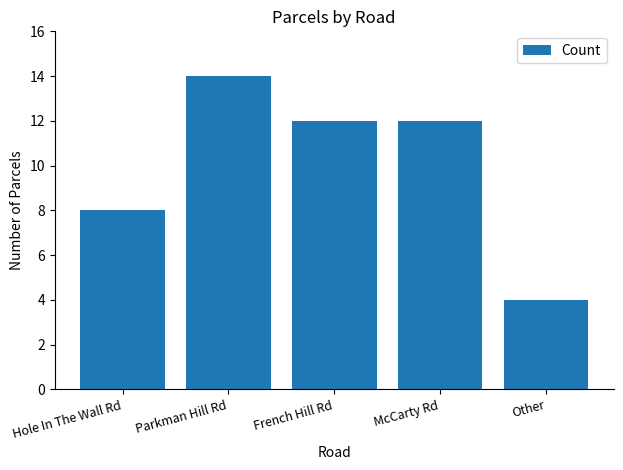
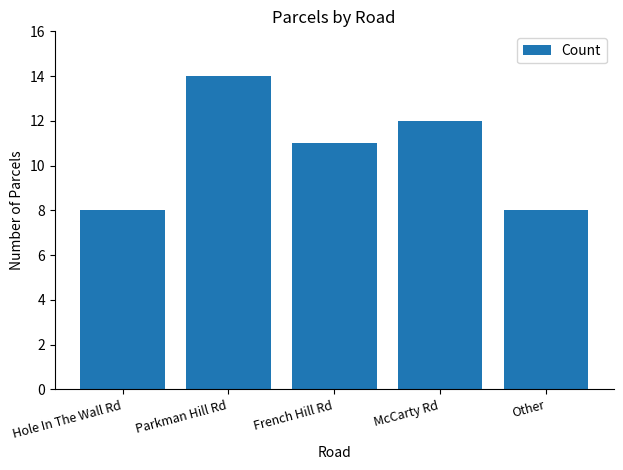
  {
    "Hole In The Wall Rd": 8,
    "Parkman Hill Rd": 14,
-   "French Hill Rd": 12,
+   "French Hill Rd": 11,
    "McCarty Rd": 12,
-   "Other": 4
+   "Other": 8
  }
